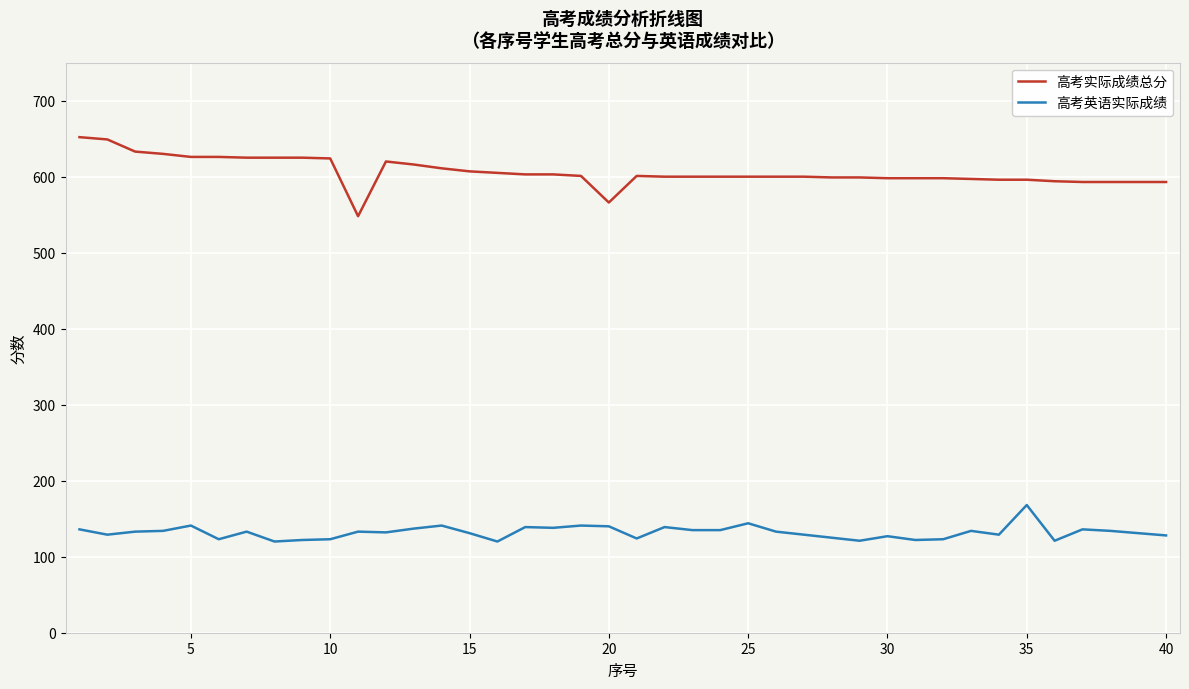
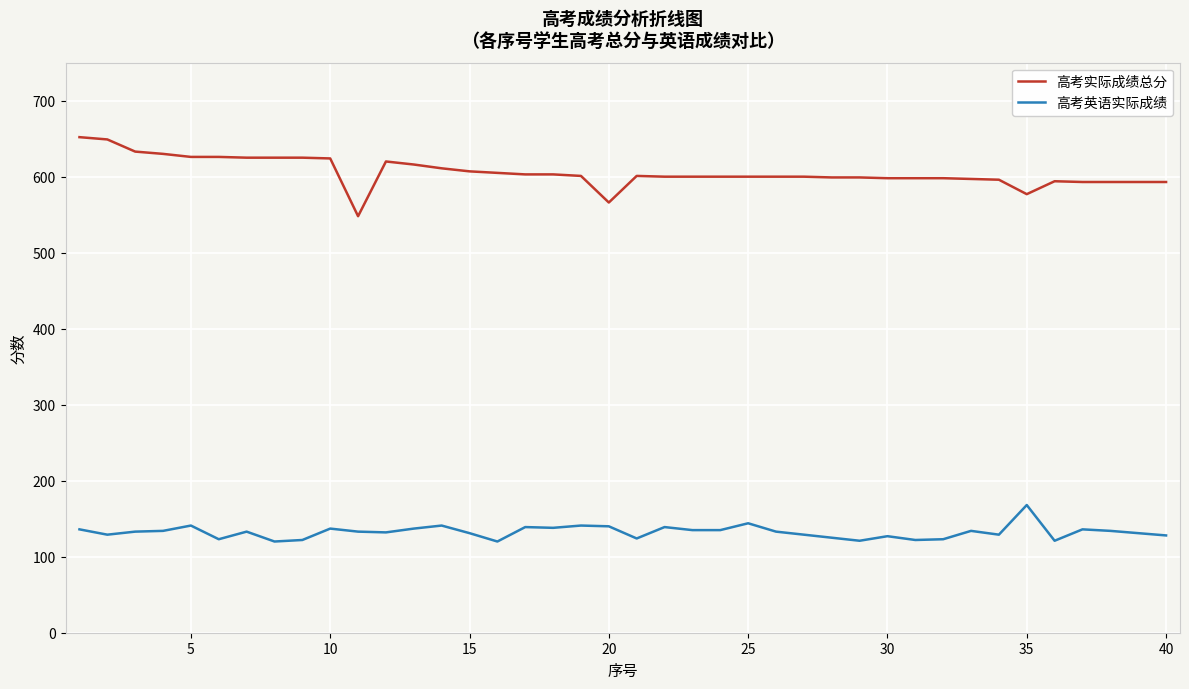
  {
    "高考实际成绩总分": {
      "5": 630,
      "10": 620,
      "15": 610,
      "20": 570,
      "25": 600,
      "30": 600,
-     "35": 600,
+     "35": 580,
      "40": 590
    },
    "高考英语实际成绩": {
      "5": 140,
-     "10": 120,
+     "10": 140,
      "15": 130,
      "20": 140,
      "25": 140,
      "30": 130,
      "35": 170,
      "40": 130
    }
  }
